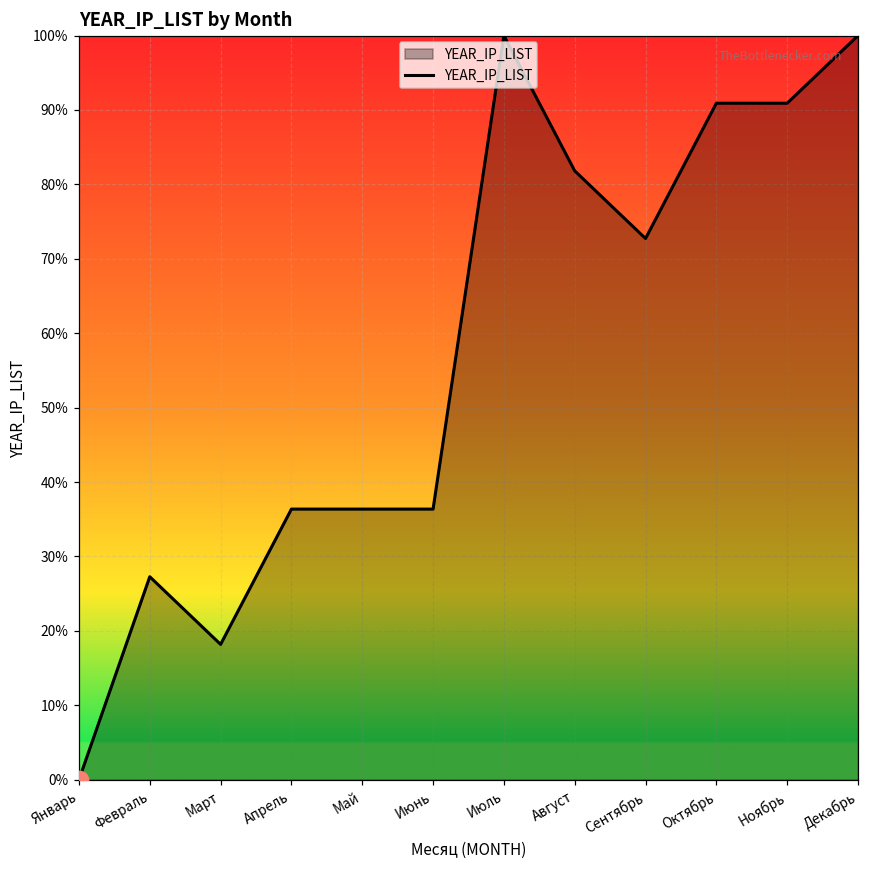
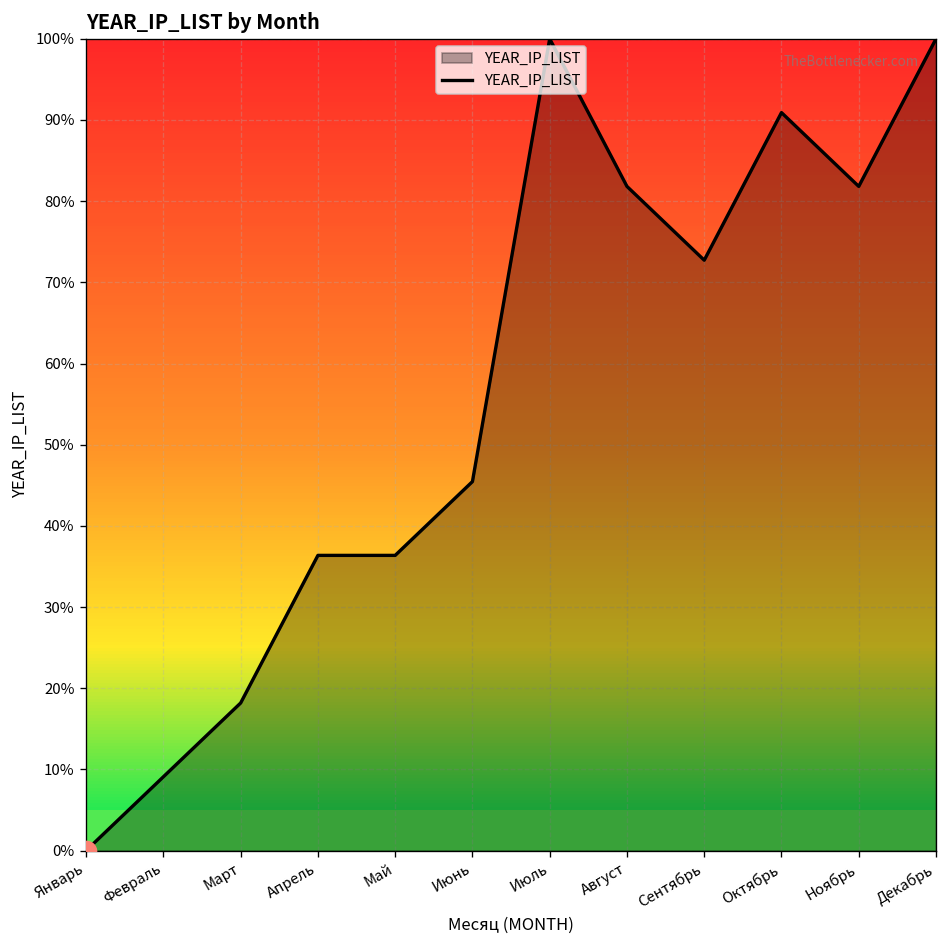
  {
    "YEAR_IP_LIST": {
-     "Февраль": "27%",
+     "Февраль": "9%",
      "Март": "18%",
      "Апрель": "36%",
      "Май": "36%",
-     "Июнь": "36%",
+     "Июнь": "45%",
      "Июль": "100%",
      "Август": "82%",
      "Сентябрь": "73%",
      "Октябрь": "91%",
-     "Ноябрь": "91%",
+     "Ноябрь": "82%",
      "Декабрь": "100%"
    }
  }
